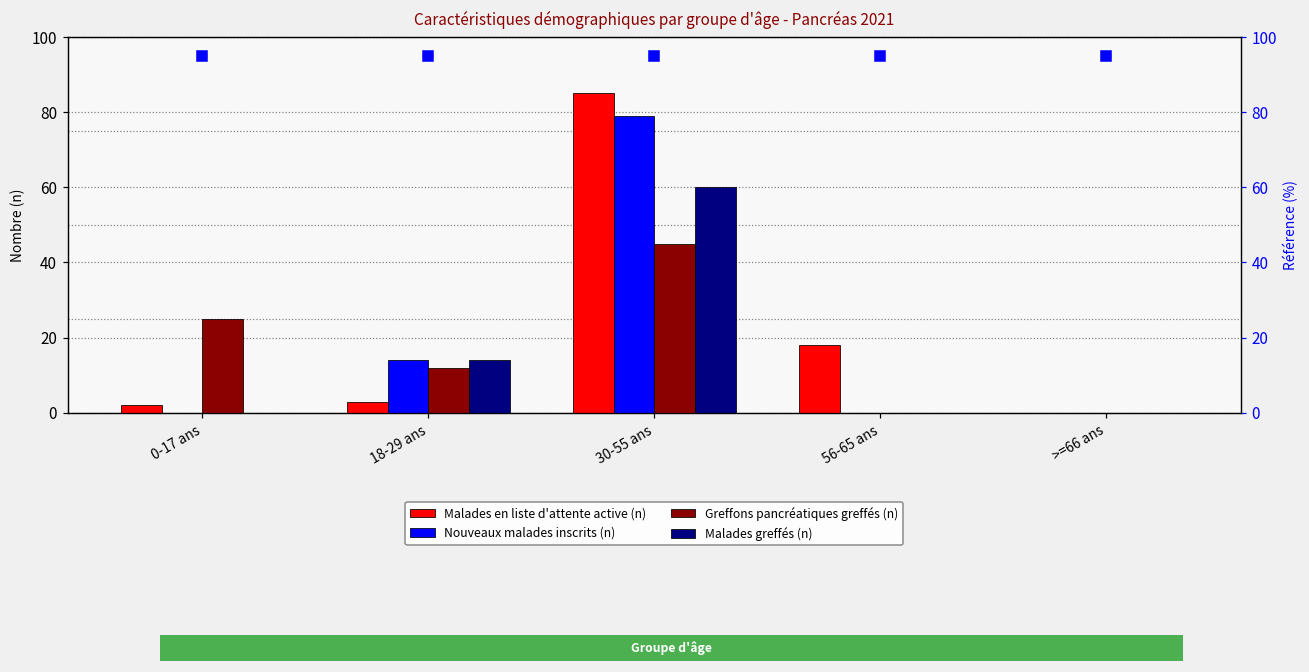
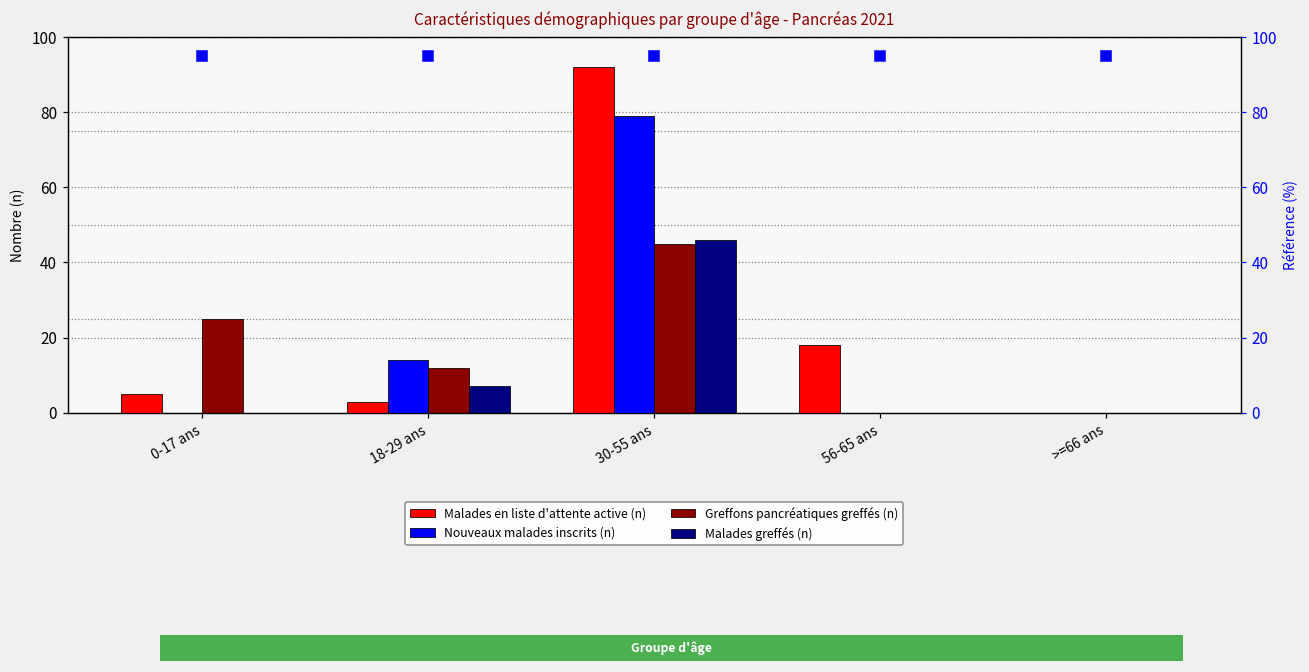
  {
    "Malades en liste d'attente active (n)": {
-     "0-17 ans": 2,
+     "0-17 ans": 5,
      "18-29 ans": 3,
-     "30-55 ans": 85,
+     "30-55 ans": 92,
      "56-65 ans": 18,
      ">=66 ans": 0
    },
    "Greffons pancréatiques greffés (n)": {
      "0-17 ans": 25,
      "18-29 ans": 12,
      "30-55 ans": 45,
      "56-65 ans": 0,
      ">=66 ans": 0
    },
    "Malades greffés (n)": {
      "0-17 ans": 0,
-     "18-29 ans": 14,
-     "30-55 ans": 60,
+     "18-29 ans": 7,
+     "30-55 ans": 46,
      "56-65 ans": 0,
      ">=66 ans": 0
    }
  }
